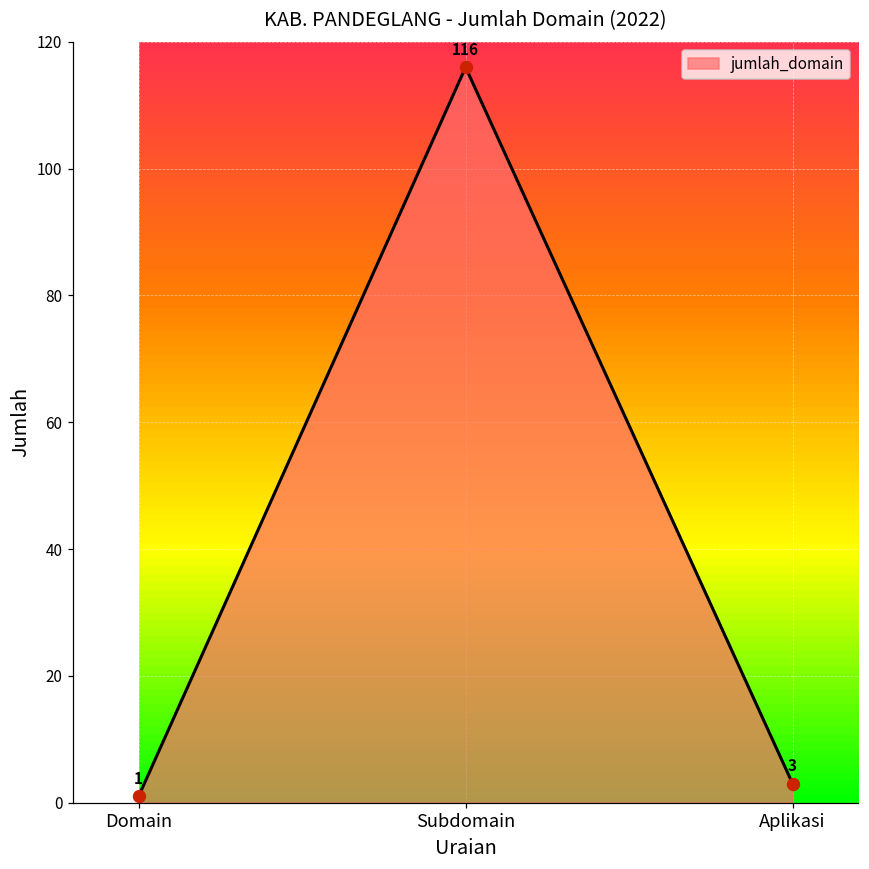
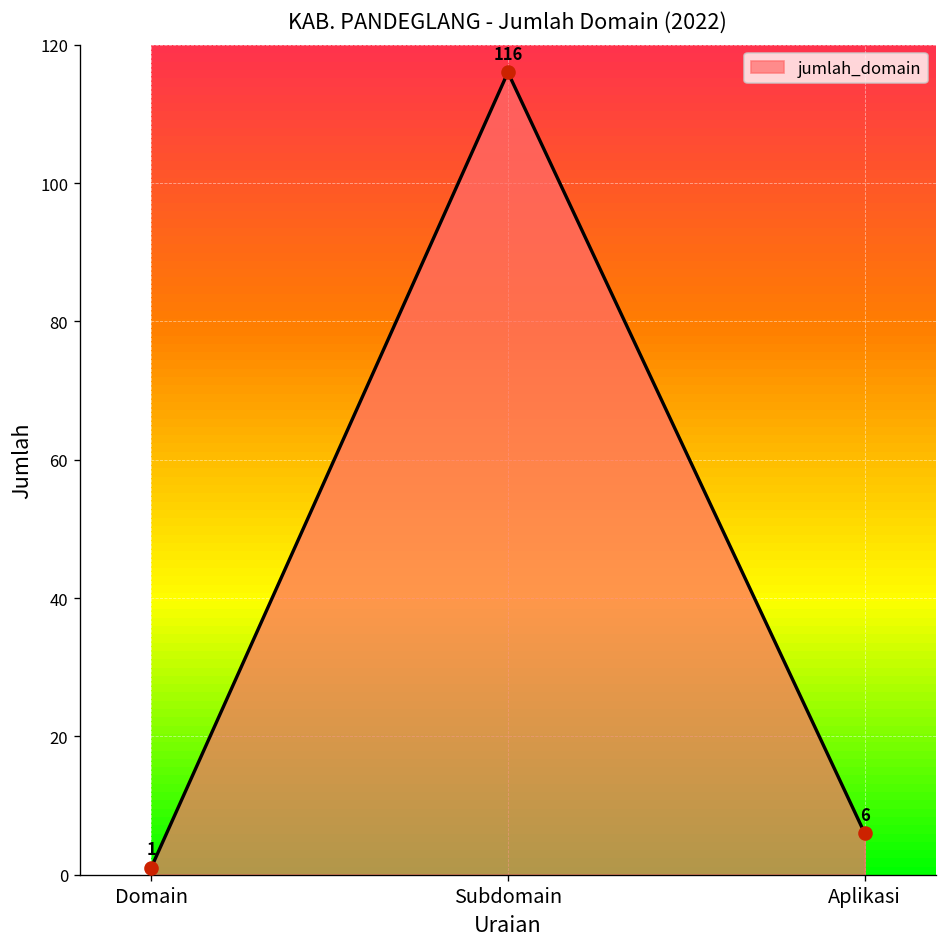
  {
    "Domain": 1,
    "Subdomain": 116,
-   "Aplikasi": 3
+   "Aplikasi": 6
  }
